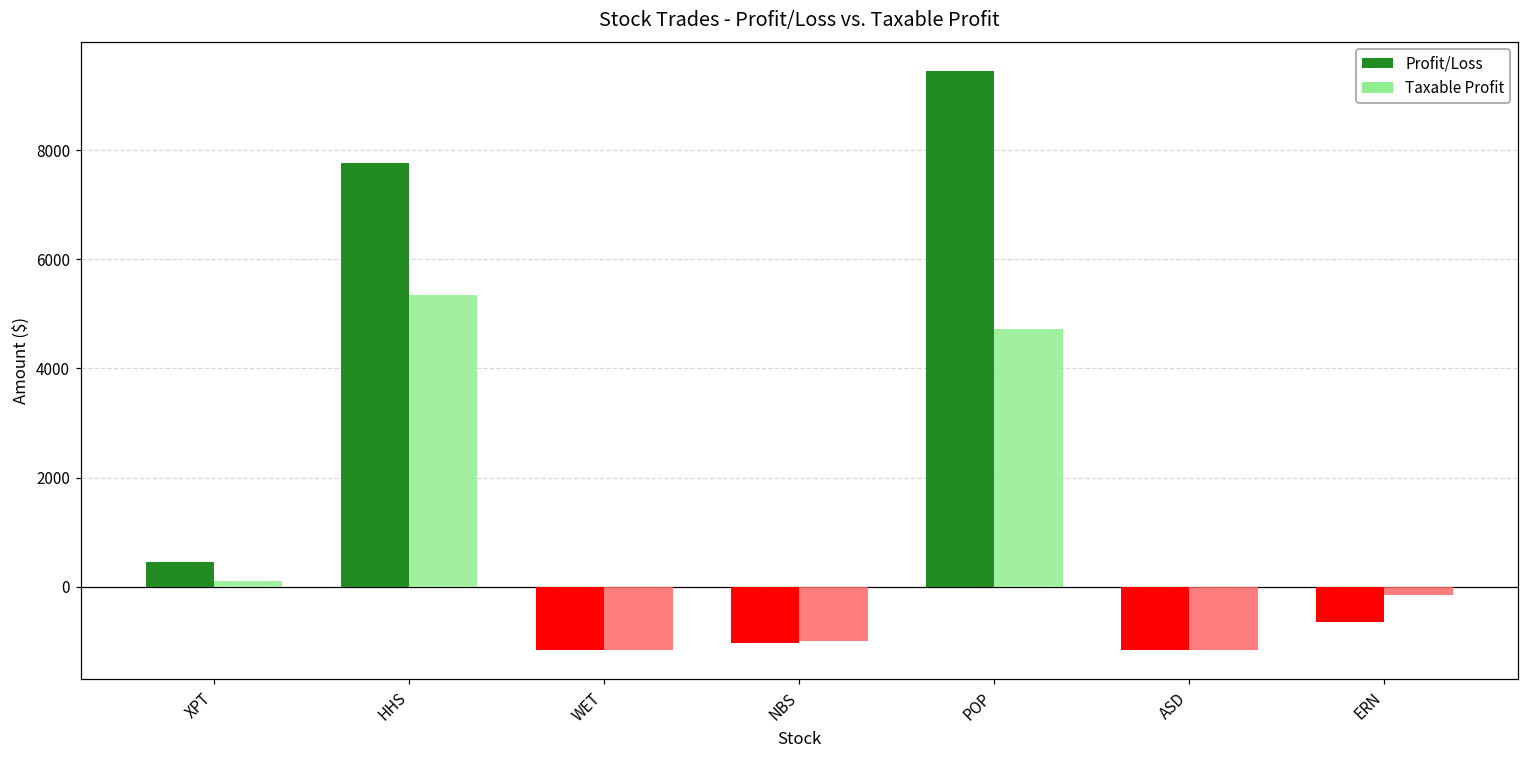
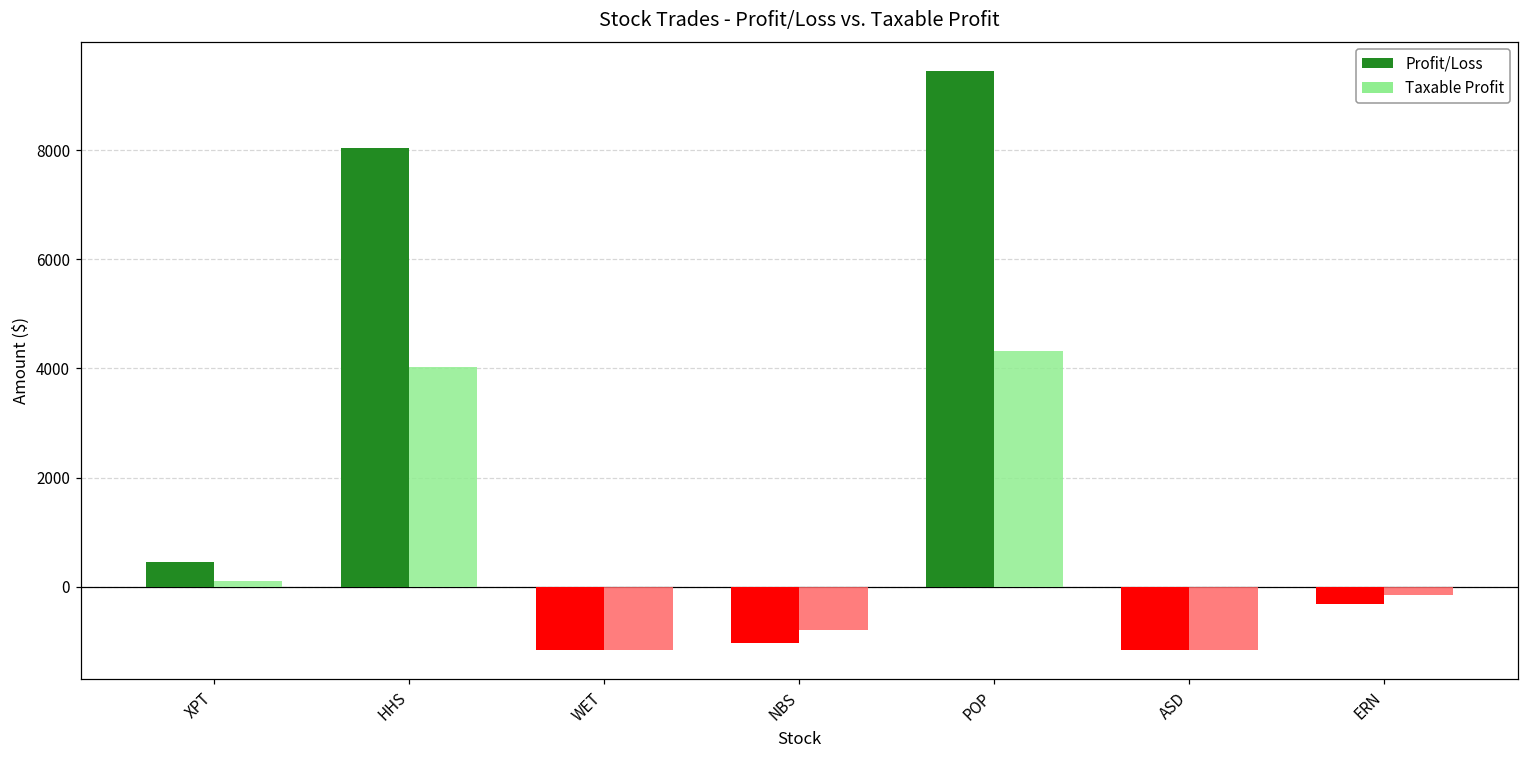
  {
    "Profit/Loss": {
      "XPT": 500,
-     "HHS": 7800,
+     "HHS": 8000,
      "WET": -1200,
      "NBS": -1000,
      "POP": 9500,
      "ASD": -1200,
-     "ERN": -600
+     "ERN": -300
    },
    "Taxable Profit": {
      "XPT": 100,
-     "HHS": 5400,
+     "HHS": 4000,
      "WET": -1200,
-     "NBS": -1000,
-     "POP": 4700,
+     "NBS": -800,
+     "POP": 4300,
      "ASD": -1200,
      "ERN": -200
    }
  }
